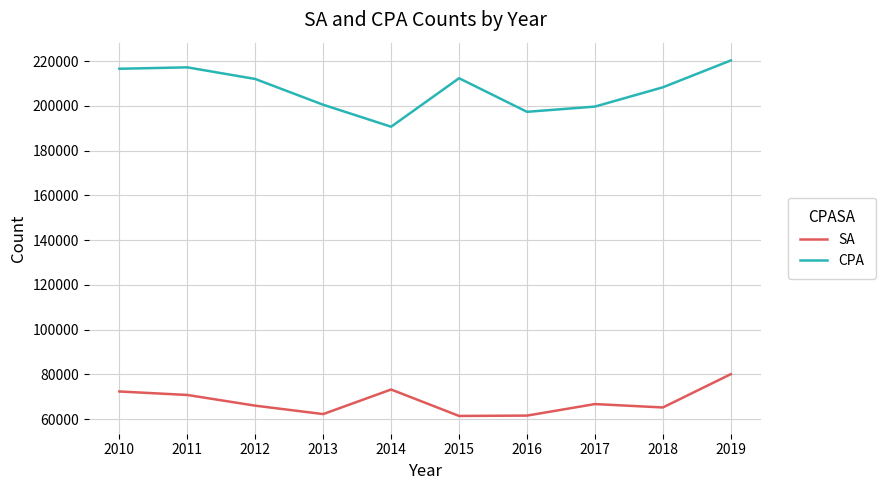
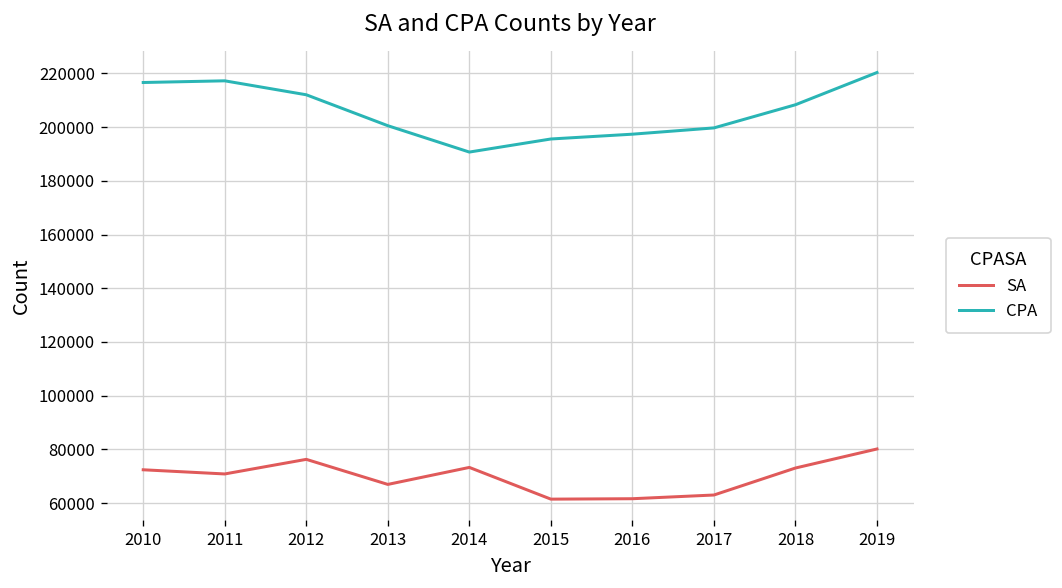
  {
    "SA": {
      "2010": 72000,
      "2011": 71000,
-     "2012": 66000,
-     "2013": 62000,
+     "2012": 76000,
+     "2013": 67000,
      "2014": 73000,
      "2015": 61000,
      "2016": 62000,
-     "2017": 67000,
-     "2018": 65000,
+     "2017": 63000,
+     "2018": 73000,
      "2019": 80000
    },
    "CPA": {
      "2010": 217000,
      "2011": 217000,
      "2012": 212000,
      "2013": 201000,
      "2014": 191000,
-     "2015": 212000,
+     "2015": 196000,
      "2016": 197000,
      "2017": 200000,
      "2018": 208000,
      "2019": 220000
    }
  }
